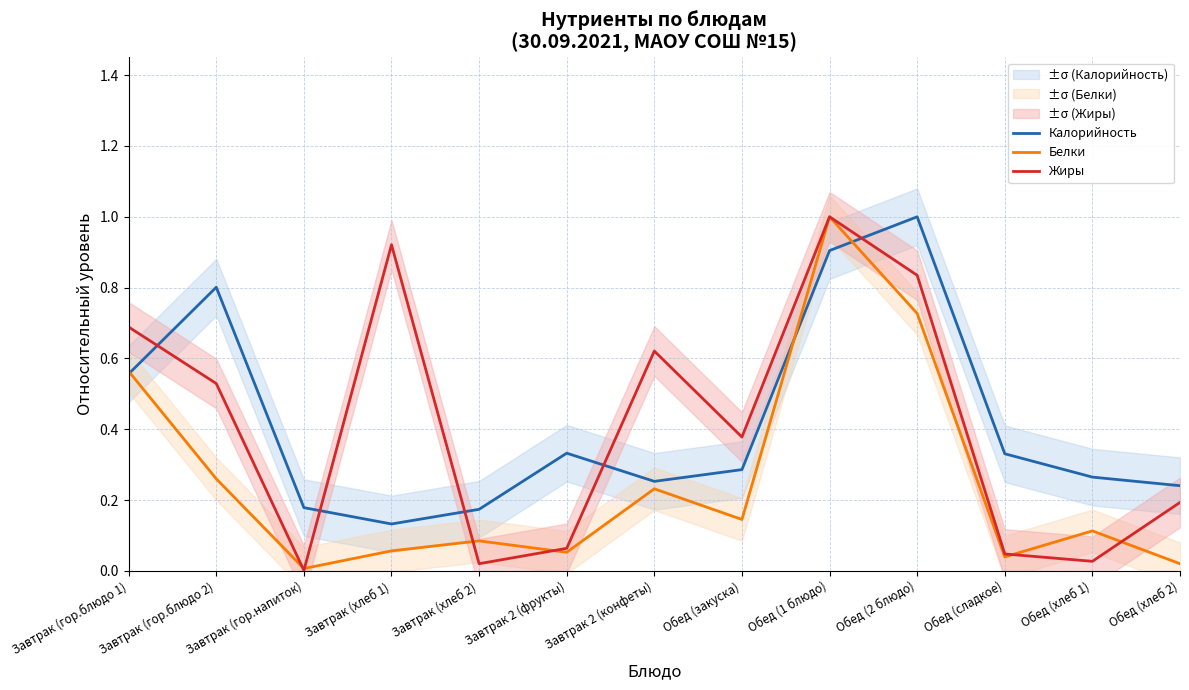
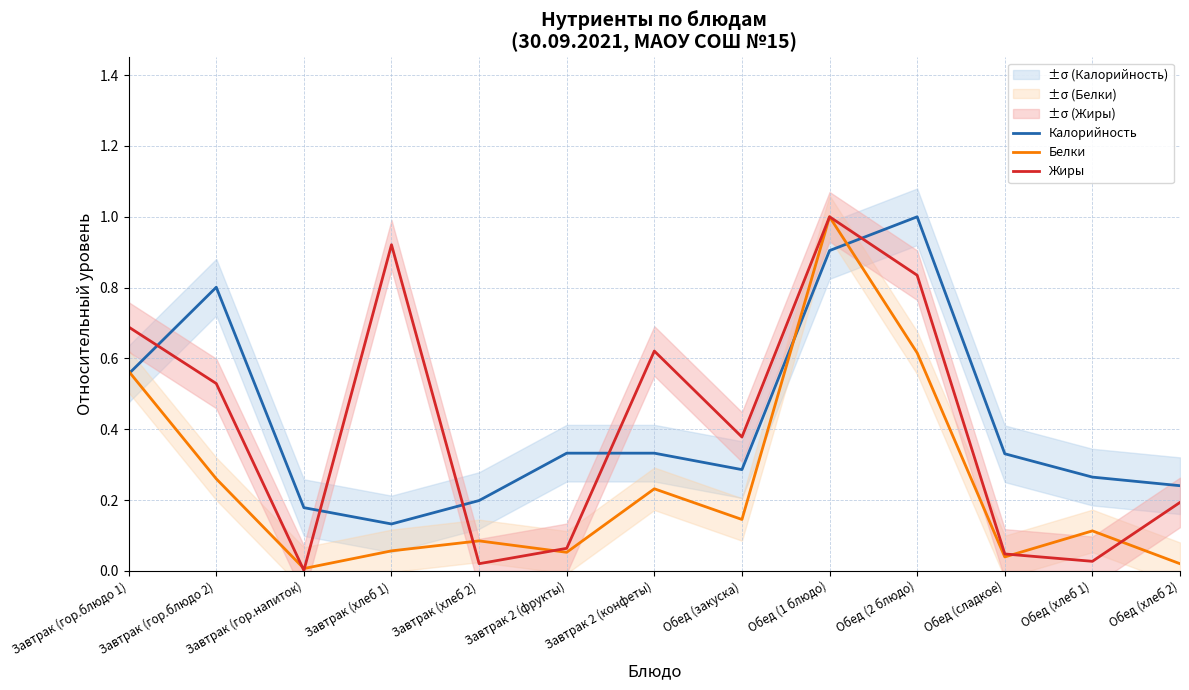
  {
    "Калорийность": {
      "Завтрак (гор.блюдо 1)": 0.56,
      "Завтрак (гор.блюдо 2)": 0.80,
      "Завтрак (гор.напиток)": 0.18,
      "Завтрак (хлеб 1)": 0.13,
-     "Завтрак (хлеб 2)": 0.17,
+     "Завтрак (хлеб 2)": 0.20,
      "Завтрак 2 (фрукты)": 0.33,
-     "Завтрак 2 (конфеты)": 0.25,
+     "Завтрак 2 (конфеты)": 0.33,
      "Обед (закуска)": 0.29,
      "Обед (1 блюдо)": 0.90,
      "Обед (2 блюдо)": 1.00,
      "Обед (сладкое)": 0.33,
      "Обед (хлеб 1)": 0.26,
      "Обед (хлеб 2)": 0.24
    },
    "Белки": {
      "Завтрак (гор.блюдо 1)": 0.56,
      "Завтрак (гор.блюдо 2)": 0.26,
      "Завтрак (хлеб 1)": 0.06,
      "Завтрак 2 (фрукты)": 0.05,
      "Завтрак 2 (конфеты)": 0.23,
      "Обед (закуска)": 0.15,
-     "Обед (2 блюдо)": 0.73,
+     "Обед (2 блюдо)": 0.62,
      "Обед (сладкое)": 0.04,
      "Обед (хлеб 1)": 0.11,
      "Обед (хлеб 2)": 0.02
    },
    "Жиры": {
      "Завтрак (гор.блюдо 1)": 0.69,
      "Завтрак (гор.блюдо 2)": 0.53,
      "Завтрак (хлеб 1)": 0.92,
      "Завтрак (хлеб 2)": 0.02,
      "Завтрак 2 (фрукты)": 0.06,
      "Завтрак 2 (конфеты)": 0.62,
      "Обед (закуска)": 0.38,
      "Обед (2 блюдо)": 0.83,
      "Обед (сладкое)": 0.05,
      "Обед (хлеб 1)": 0.03,
      "Обед (хлеб 2)": 0.19
    }
  }
